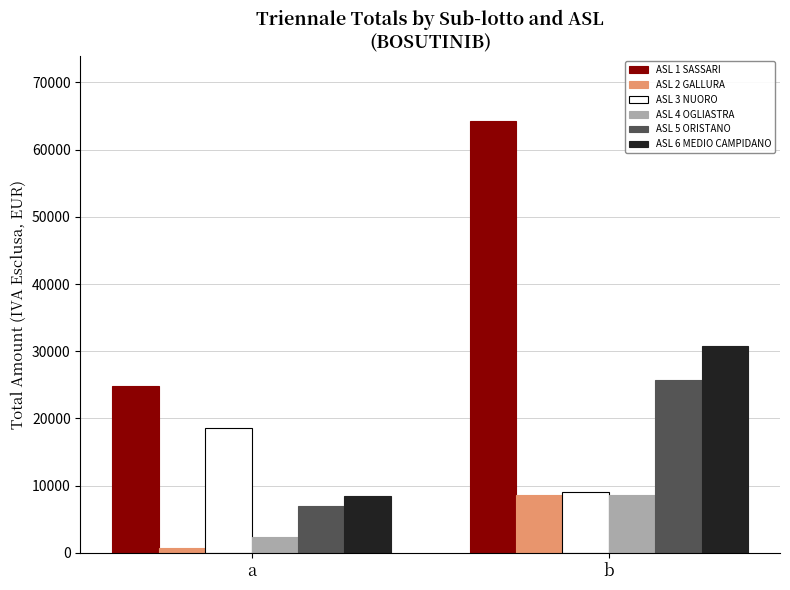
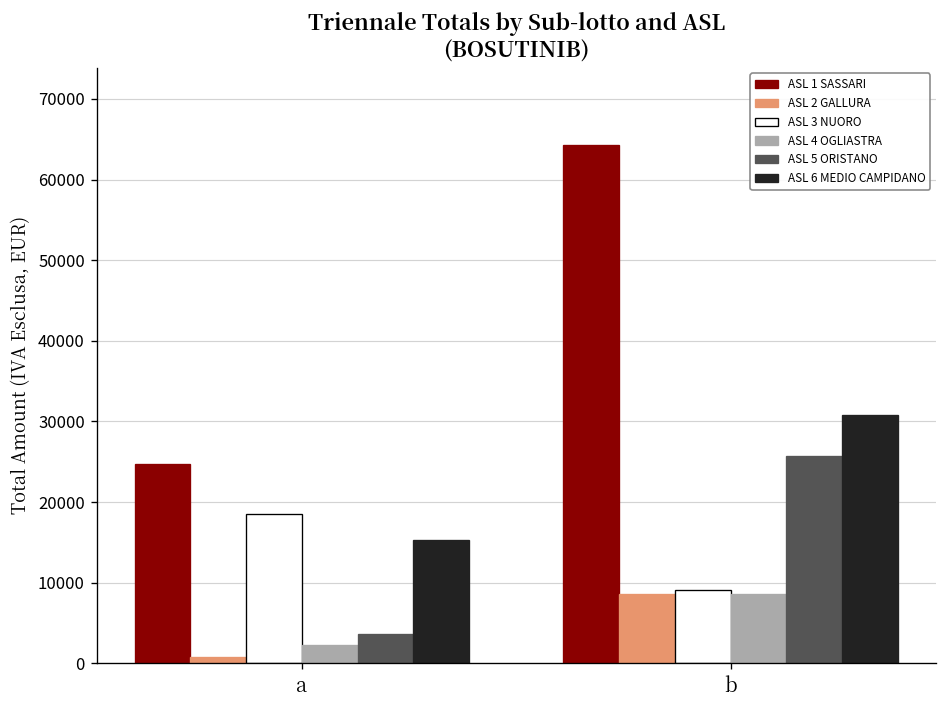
  {
    "ASL 1 SASSARI": {
      "a": 25000,
      "b": 64000
    },
    "ASL 2 GALLURA": {
      "a": 1000,
      "b": 9000
    },
    "ASL 3 NUORO": {
      "a": 19000,
      "b": 9000
    },
    "ASL 4 OGLIASTRA": {
      "a": 2000,
      "b": 9000
    },
    "ASL 5 ORISTANO": {
-     "a": 7000,
+     "a": 4000,
      "b": 26000
    },
    "ASL 6 MEDIO CAMPIDANO": {
-     "a": 8000,
+     "a": 15000,
      "b": 31000
    }
  }
